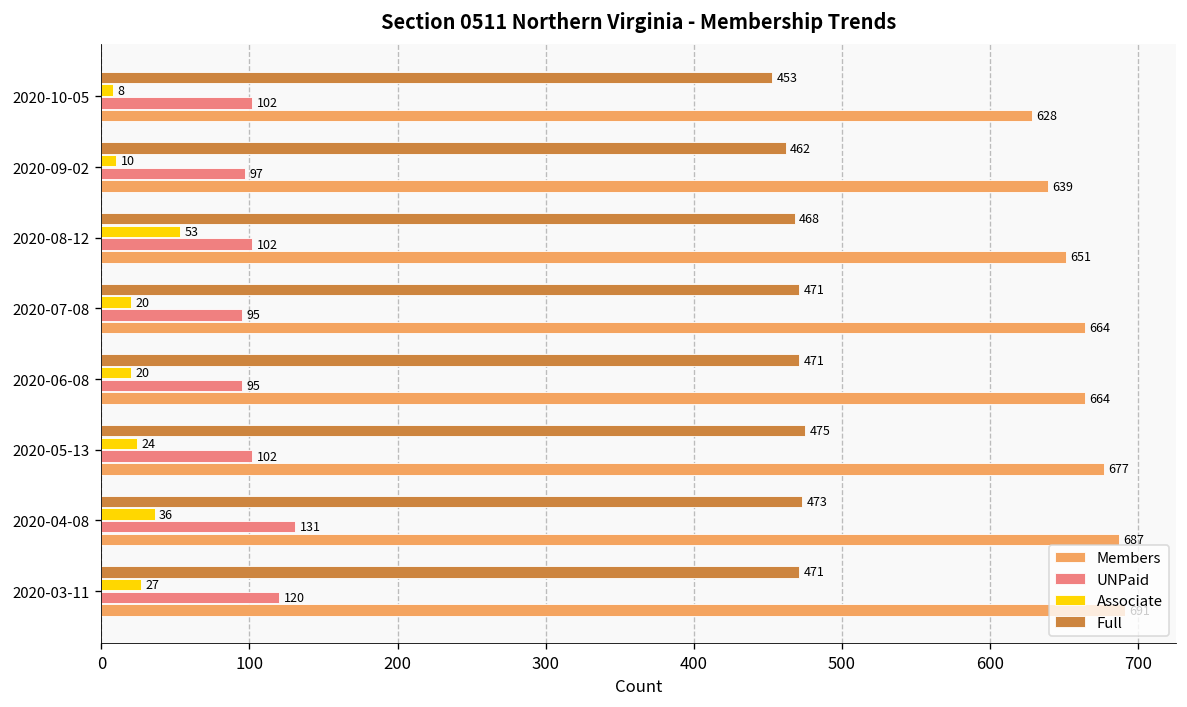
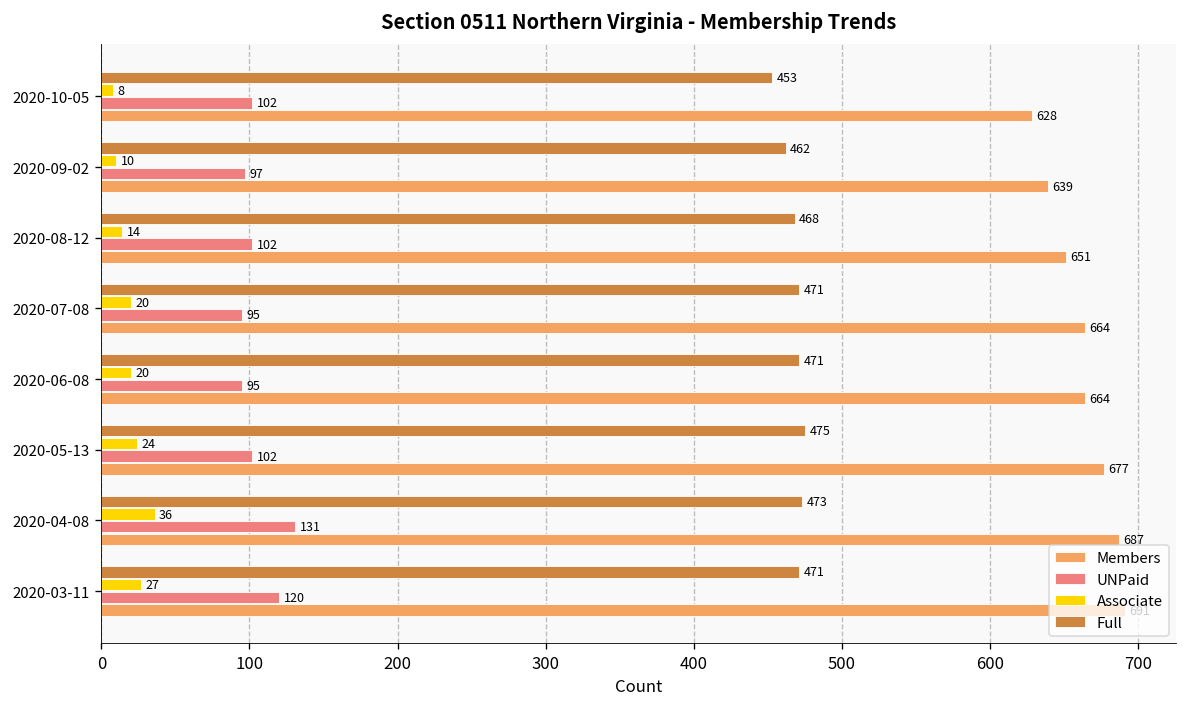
  {
    "Associate": {
      "2020-10-05": 8,
      "2020-09-02": 10,
-     "2020-08-12": 53,
+     "2020-08-12": 14,
      "2020-07-08": 20,
      "2020-06-08": 20,
      "2020-05-13": 24,
      "2020-04-08": 36,
      "2020-03-11": 27
    }
  }
